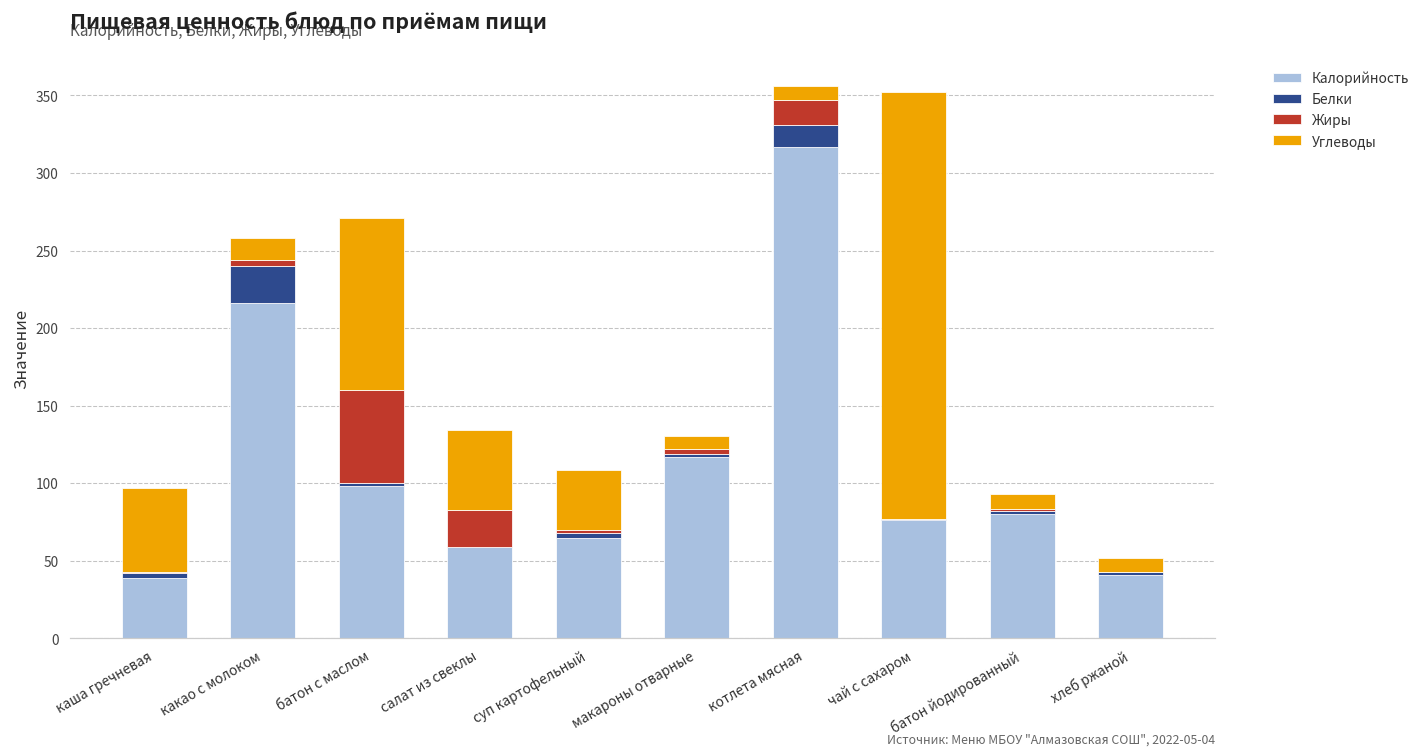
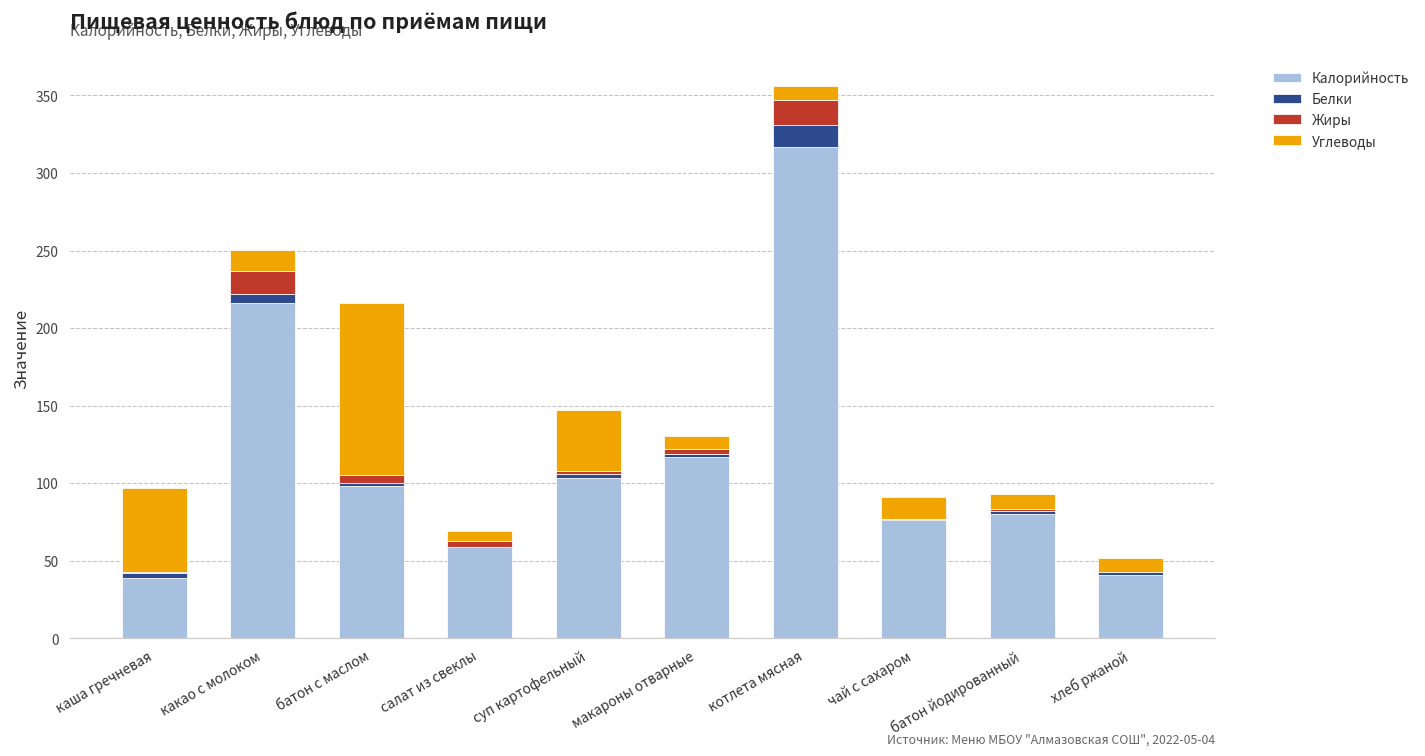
  {
    "Калорийность": {
      "каша гречневая": 39,
      "какао с молоком": 216,
      "батон с маслом": 98,
      "салат из свеклы": 59,
-     "суп картофельный": 65,
+     "суп картофельный": 103,
      "макароны отварные": 117,
      "котлета мясная": 317,
      "чай с сахаром": 76,
      "батон йодированный": 80,
      "хлеб ржаной": 41
    },
    "Белки": {
      "каша гречневая": 3,
-     "какао с молоком": 24,
+     "какао с молоком": 6,
      "батон с маслом": 2,
      "суп картофельный": 3,
      "макароны отварные": 2,
      "котлета мясная": 14,
      "батон йодированный": 2,
      "хлеб ржаной": 2
    },
    "Жиры": {
-     "какао с молоком": 4,
-     "батон с маслом": 60,
-     "салат из свеклы": 24,
+     "какао с молоком": 15,
+     "батон с маслом": 5,
+     "салат из свеклы": 4,
      "суп картофельный": 2,
      "макароны отварные": 3,
      "котлета мясная": 16,
      "чай с сахаром": 0
    },
    "Углеводы": {
      "каша гречневая": 54,
      "какао с молоком": 14,
      "батон с маслом": 111,
-     "салат из свеклы": 52,
+     "салат из свеклы": 6,
      "суп картофельный": 39,
      "макароны отварные": 9,
      "котлета мясная": 9,
-     "чай с сахаром": 275,
+     "чай с сахаром": 14,
      "батон йодированный": 10,
      "хлеб ржаной": 9
    }
  }
